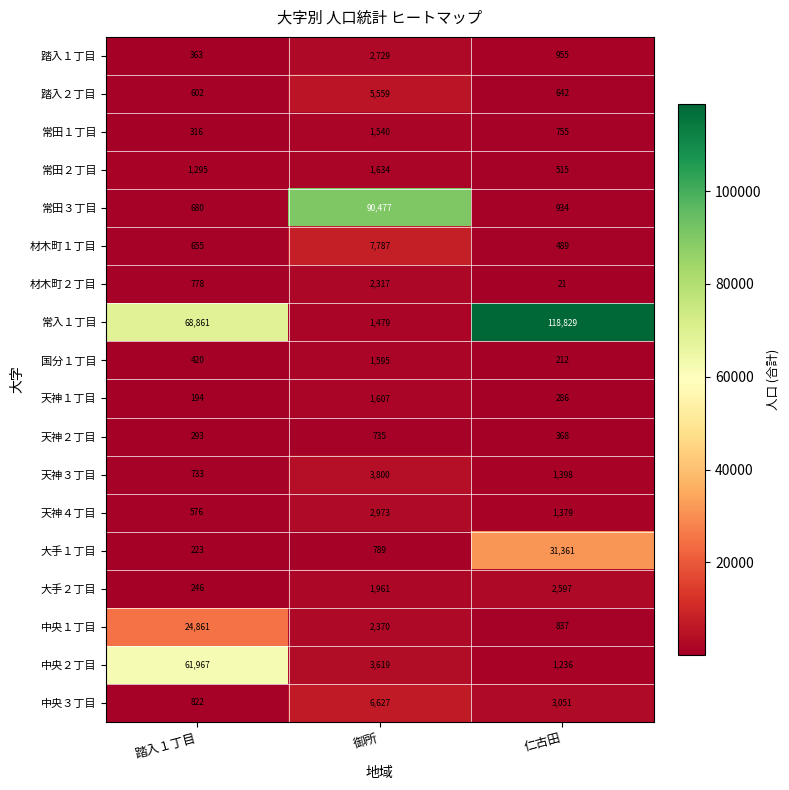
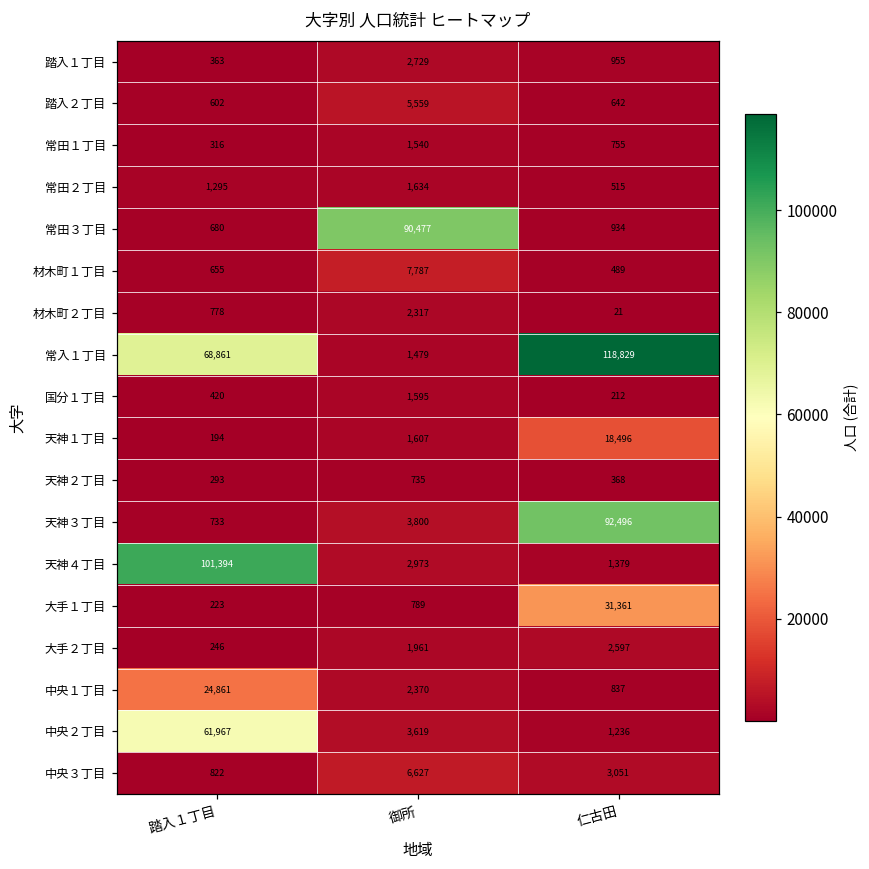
  {
    "踏入１丁目": {
      "踏入１丁目": "363",
      "御所": "2,729",
      "仁古田": "955"
    },
    "踏入２丁目": {
      "踏入１丁目": "602",
      "御所": "5,559",
      "仁古田": "642"
    },
    "常田１丁目": {
      "踏入１丁目": "316",
      "御所": "1,540",
      "仁古田": "755"
    },
    "常田２丁目": {
      "踏入１丁目": "1,295",
      "御所": "1,634",
      "仁古田": "515"
    },
    "常田３丁目": {
      "踏入１丁目": "680",
      "御所": "90,477",
      "仁古田": "934"
    },
    "材木町１丁目": {
      "踏入１丁目": "655",
      "御所": "7,787",
      "仁古田": "489"
    },
    "材木町２丁目": {
      "踏入１丁目": "778",
      "御所": "2,317",
      "仁古田": "21"
    },
    "常入１丁目": {
      "踏入１丁目": "68,861",
      "御所": "1,479",
      "仁古田": "118,829"
    },
    "国分１丁目": {
      "踏入１丁目": "420",
      "御所": "1,595",
      "仁古田": "212"
    },
    "天神１丁目": {
      "踏入１丁目": "194",
      "御所": "1,607",
-     "仁古田": "286"
+     "仁古田": "18,496"
    },
    "天神２丁目": {
      "踏入１丁目": "293",
      "御所": "735",
      "仁古田": "368"
    },
    "天神３丁目": {
      "踏入１丁目": "733",
      "御所": "3,800",
-     "仁古田": "1,398"
+     "仁古田": "92,496"
    },
    "天神４丁目": {
-     "踏入１丁目": "576",
+     "踏入１丁目": "101,394",
      "御所": "2,973",
      "仁古田": "1,379"
    },
    "大手１丁目": {
      "踏入１丁目": "223",
      "御所": "789",
      "仁古田": "31,361"
    },
    "大手２丁目": {
      "踏入１丁目": "246",
      "御所": "1,961",
      "仁古田": "2,597"
    },
    "中央１丁目": {
      "踏入１丁目": "24,861",
      "御所": "2,370",
      "仁古田": "837"
    },
    "中央２丁目": {
      "踏入１丁目": "61,967",
      "御所": "3,619",
      "仁古田": "1,236"
    },
    "中央３丁目": {
      "踏入１丁目": "822",
      "御所": "6,627",
      "仁古田": "3,051"
    }
  }
